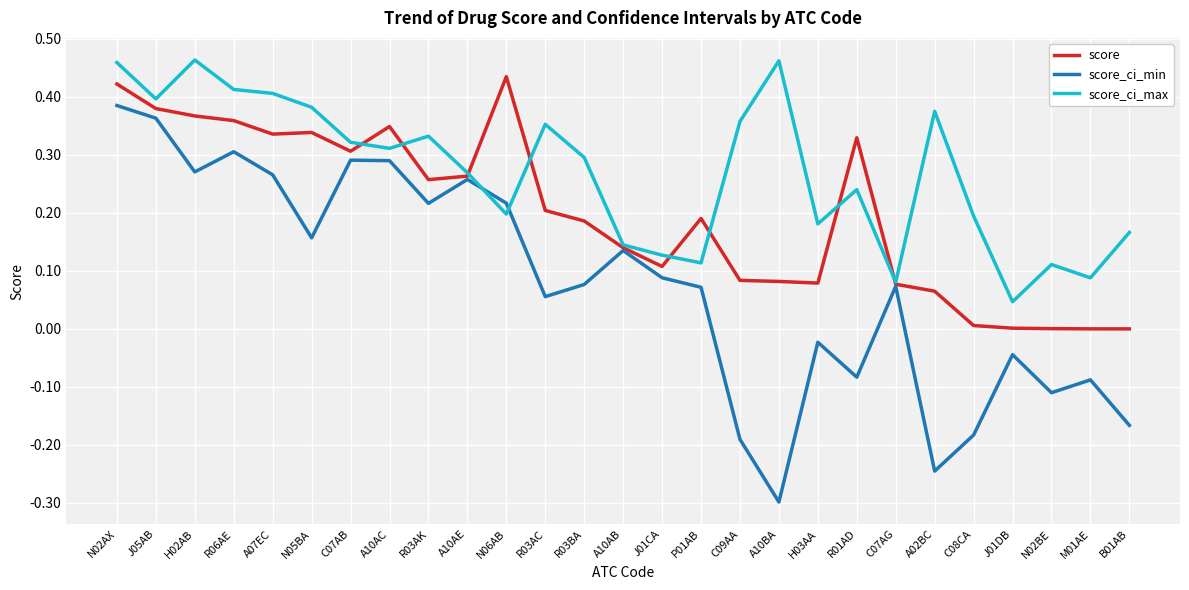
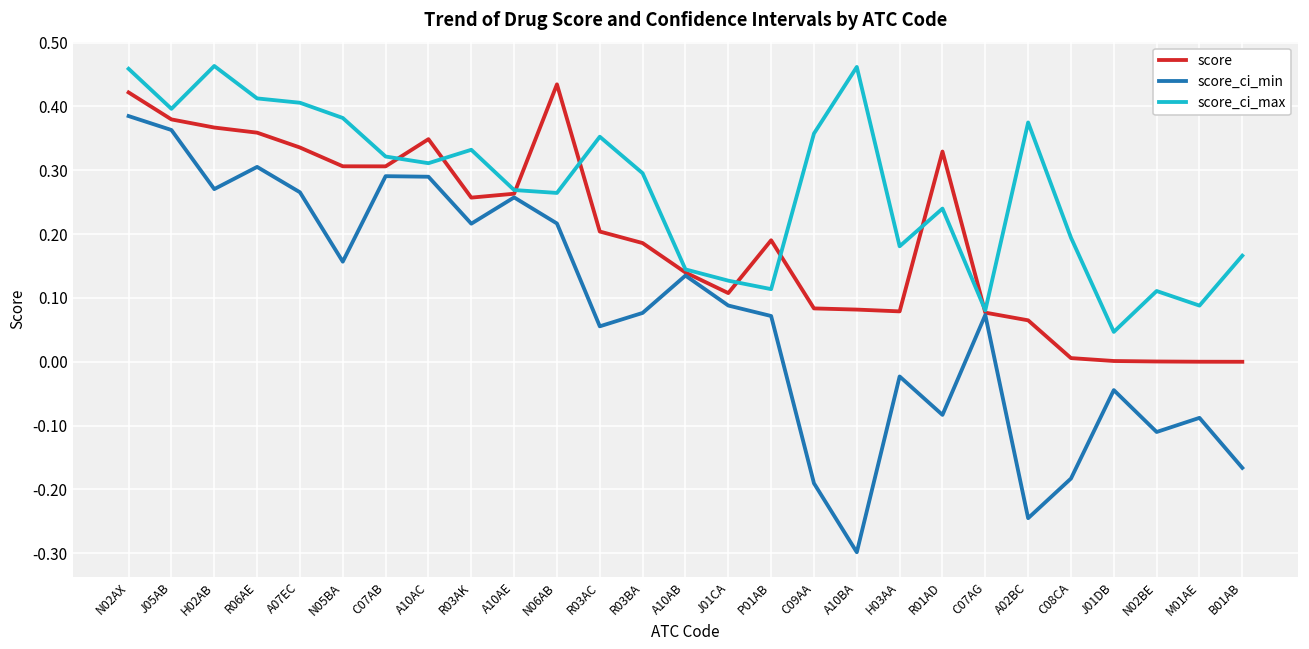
  {
    "score": {
      "N02AX": 0.42,
      "J05AB": 0.38,
      "H02AB": 0.37,
      "R06AE": 0.36,
      "A07EC": 0.34,
-     "N05BA": 0.34,
+     "N05BA": 0.31,
      "C07AB": 0.31,
      "A10AC": 0.35,
      "R03AK": 0.26,
      "A10AE": 0.26,
      "N06AB": 0.43,
      "R03AC": 0.20,
      "R03BA": 0.19,
      "A10AB": 0.14,
      "J01CA": 0.11,
      "P01AB": 0.19,
      "C09AA": 0.08,
      "A10BA": 0.08,
      "H03AA": 0.08,
      "R01AD": 0.33,
      "A02BC": 0.06,
      "C08CA": 0.01,
      "J01DB": 0.00,
      "N02BE": 0.00,
      "M01AE": 0.00,
      "B01AB": 0.00
    },
    "score_ci_min": {
      "N02AX": 0.38,
      "J05AB": 0.36,
      "H02AB": 0.27,
      "R06AE": 0.31,
      "A07EC": 0.27,
      "N05BA": 0.16,
      "C07AB": 0.29,
      "A10AC": 0.29,
      "R03AK": 0.22,
      "A10AE": 0.26,
      "N06AB": 0.22,
      "R03AC": 0.06,
      "R03BA": 0.08,
      "A10AB": 0.14,
      "J01CA": 0.09,
      "P01AB": 0.07,
      "C09AA": -0.19,
      "A10BA": -0.30,
      "H03AA": -0.02,
      "R01AD": -0.08,
      "A02BC": -0.25,
      "C08CA": -0.18,
      "J01DB": -0.04,
      "N02BE": -0.11,
      "M01AE": -0.09,
      "B01AB": -0.17
    },
    "score_ci_max": {
      "N02AX": 0.46,
      "J05AB": 0.40,
      "H02AB": 0.46,
      "R06AE": 0.41,
      "A07EC": 0.41,
      "N05BA": 0.38,
      "C07AB": 0.32,
      "A10AC": 0.31,
      "R03AK": 0.33,
      "A10AE": 0.27,
-     "N06AB": 0.20,
+     "N06AB": 0.26,
      "R03AC": 0.35,
      "R03BA": 0.30,
      "A10AB": 0.14,
      "J01CA": 0.13,
      "P01AB": 0.11,
      "C09AA": 0.36,
      "A10BA": 0.46,
      "H03AA": 0.18,
      "R01AD": 0.24,
      "A02BC": 0.37,
      "C08CA": 0.19,
      "J01DB": 0.05,
      "N02BE": 0.11,
      "M01AE": 0.09,
      "B01AB": 0.17
    }
  }
